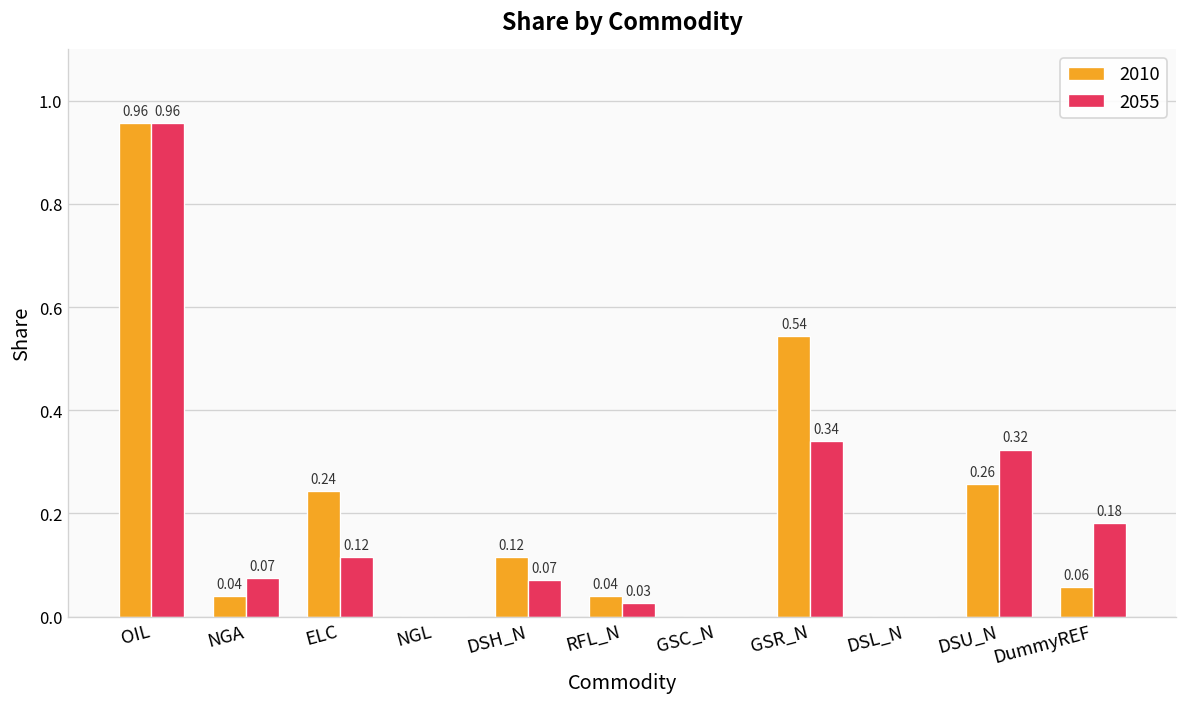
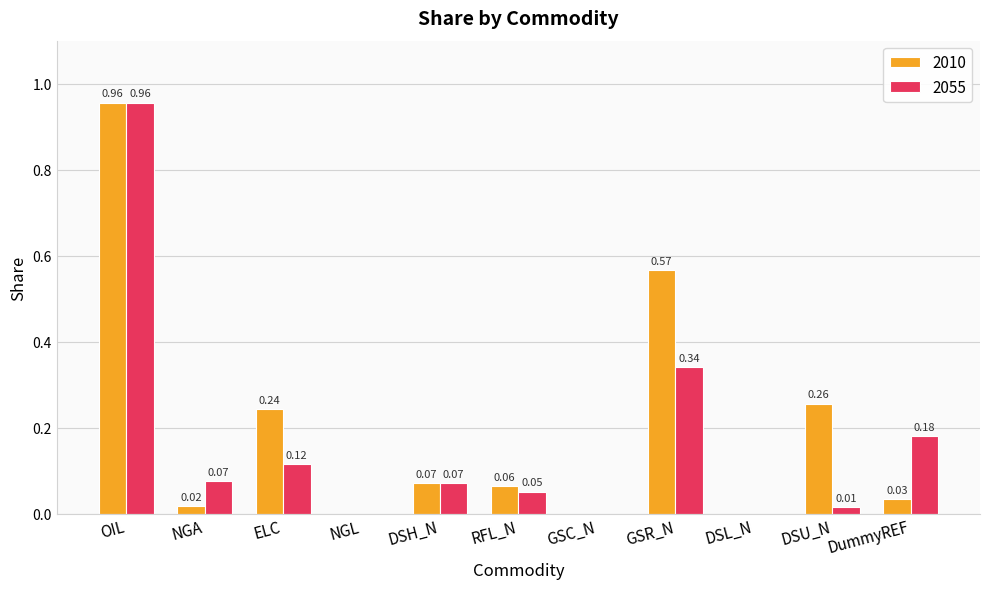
  {
    "2010": {
      "OIL": 0.96,
-     "NGA": 0.04,
+     "NGA": 0.02,
      "ELC": 0.24,
-     "DSH_N": 0.12,
-     "RFL_N": 0.04,
-     "GSR_N": 0.54,
+     "DSH_N": 0.07,
+     "RFL_N": 0.06,
+     "GSR_N": 0.57,
      "DSU_N": 0.26,
-     "DummyREF": 0.06
+     "DummyREF": 0.03
    },
    "2055": {
      "OIL": 0.96,
      "NGA": 0.07,
      "ELC": 0.12,
      "DSH_N": 0.07,
-     "RFL_N": 0.03,
+     "RFL_N": 0.05,
      "GSR_N": 0.34,
-     "DSU_N": 0.32,
+     "DSU_N": 0.01,
      "DummyREF": 0.18
    }
  }
